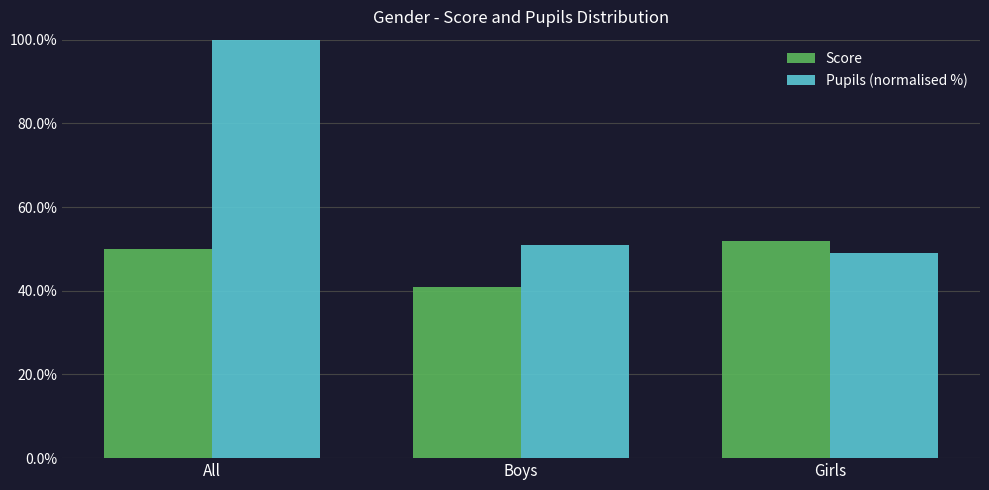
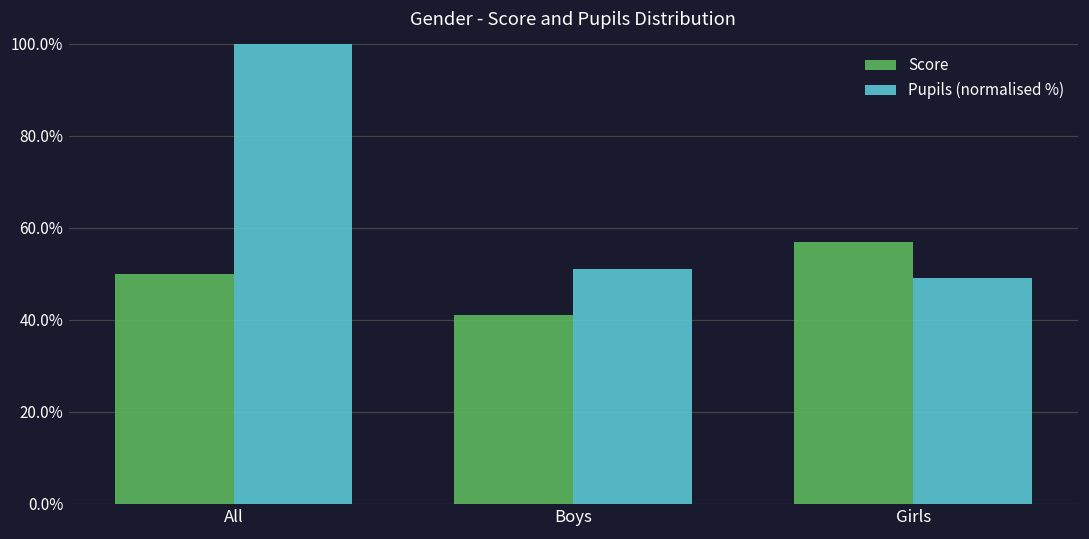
  {
    "Score": {
      "All": "50%",
      "Boys": "41%",
-     "Girls": "52%"
+     "Girls": "57%"
    },
    "Pupils (normalised %)": {
      "All": "100%",
      "Boys": "51%",
      "Girls": "49%"
    }
  }
